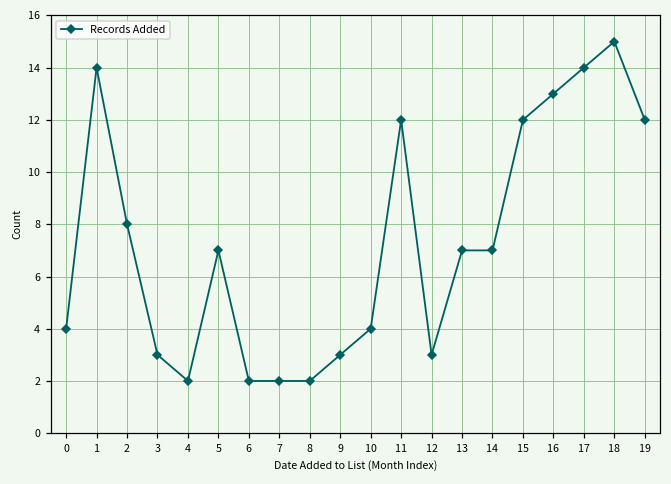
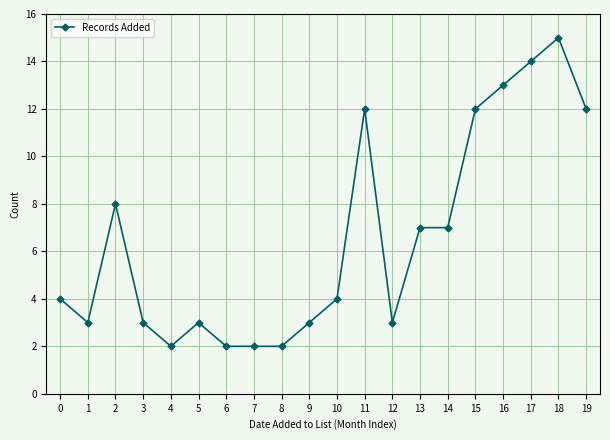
  {
    "0": 4,
-   "1": 14,
+   "1": 3,
    "2": 8,
    "3": 3,
    "4": 2,
-   "5": 7,
+   "5": 3,
    "6": 2,
    "7": 2,
    "8": 2,
    "9": 3,
    "10": 4,
    "11": 12,
    "12": 3,
    "13": 7,
    "14": 7,
    "15": 12,
    "16": 13,
    "17": 14,
    "18": 15,
    "19": 12
  }
